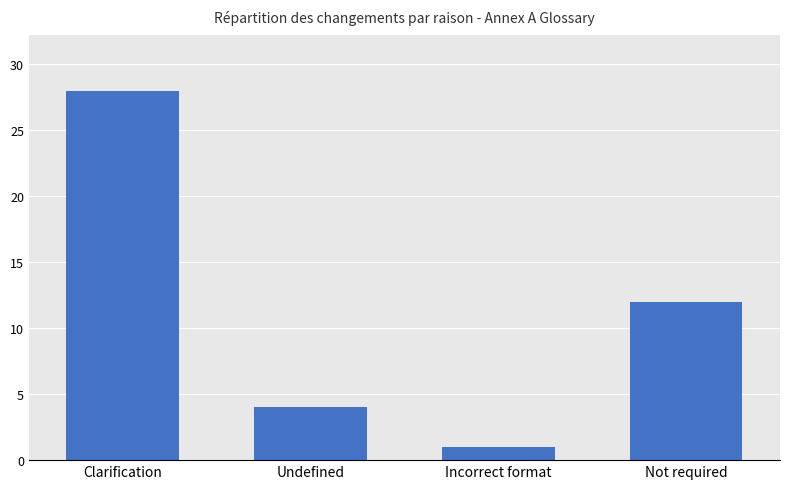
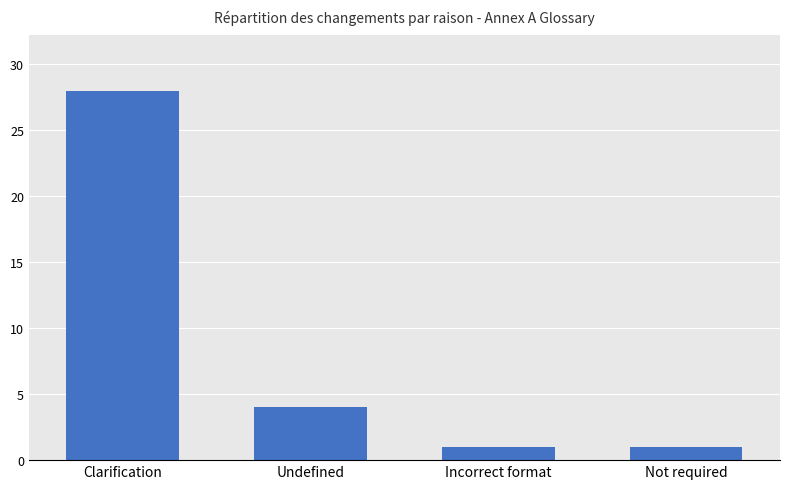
  {
    "Clarification": 28,
    "Undefined": 4,
    "Incorrect format": 1,
-   "Not required": 12
+   "Not required": 1
  }
